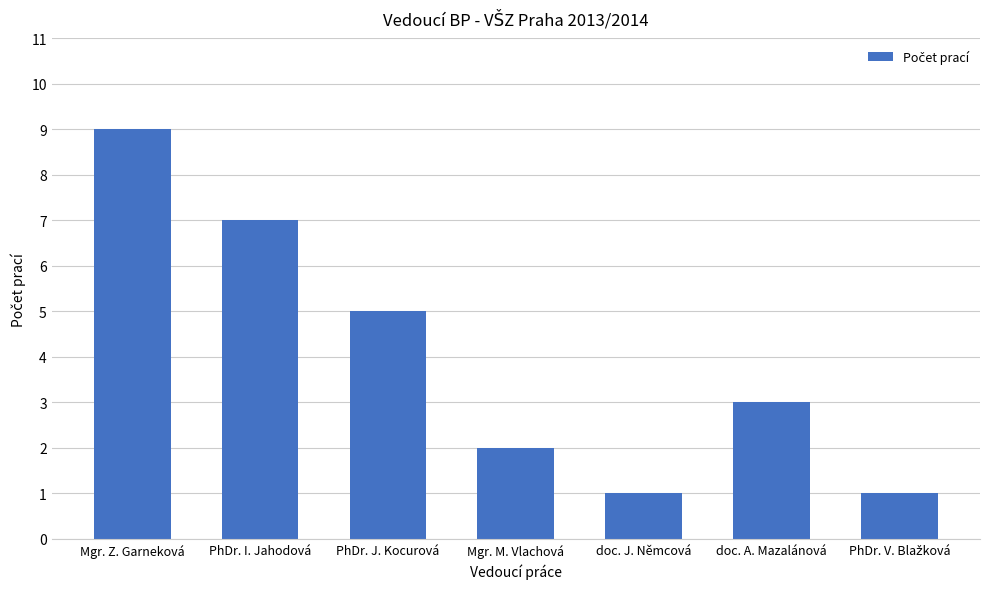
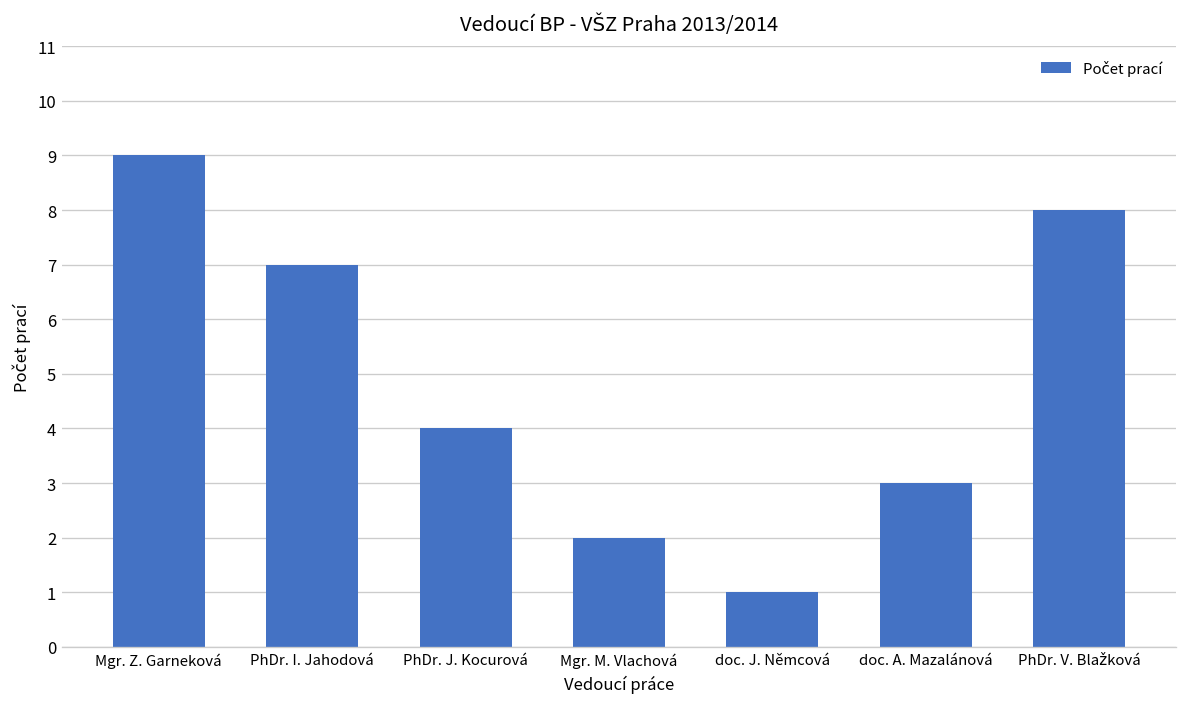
  {
    "Mgr. Z. Garneková": 9,
    "PhDr. I. Jahodová": 7,
-   "PhDr. J. Kocurová": 5,
+   "PhDr. J. Kocurová": 4,
    "Mgr. M. Vlachová": 2,
    "doc. J. Němcová": 1,
    "doc. A. Mazalánová": 3,
-   "PhDr. V. Blažková": 1
+   "PhDr. V. Blažková": 8
  }
